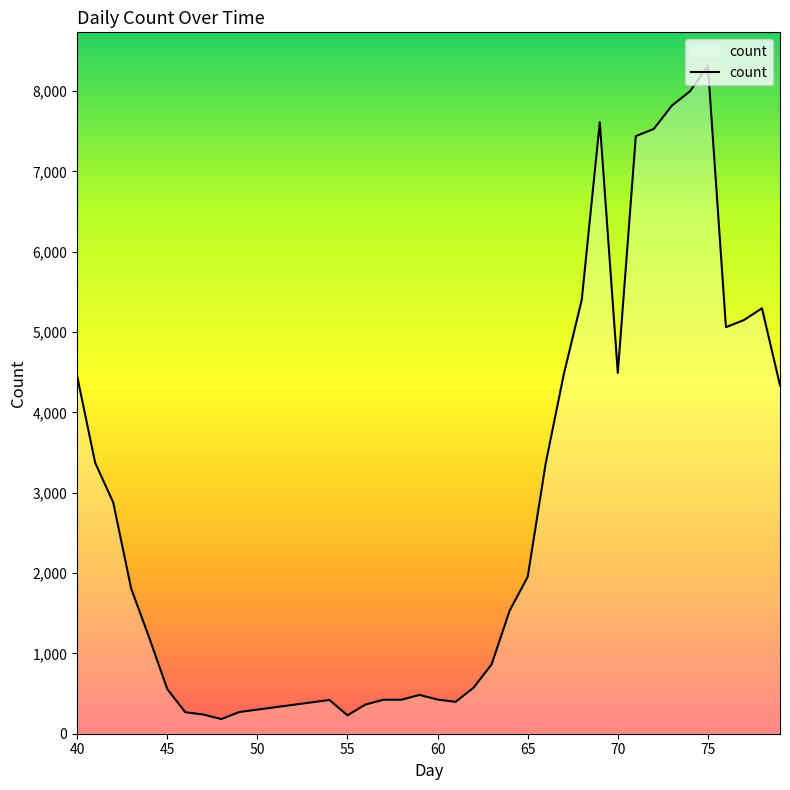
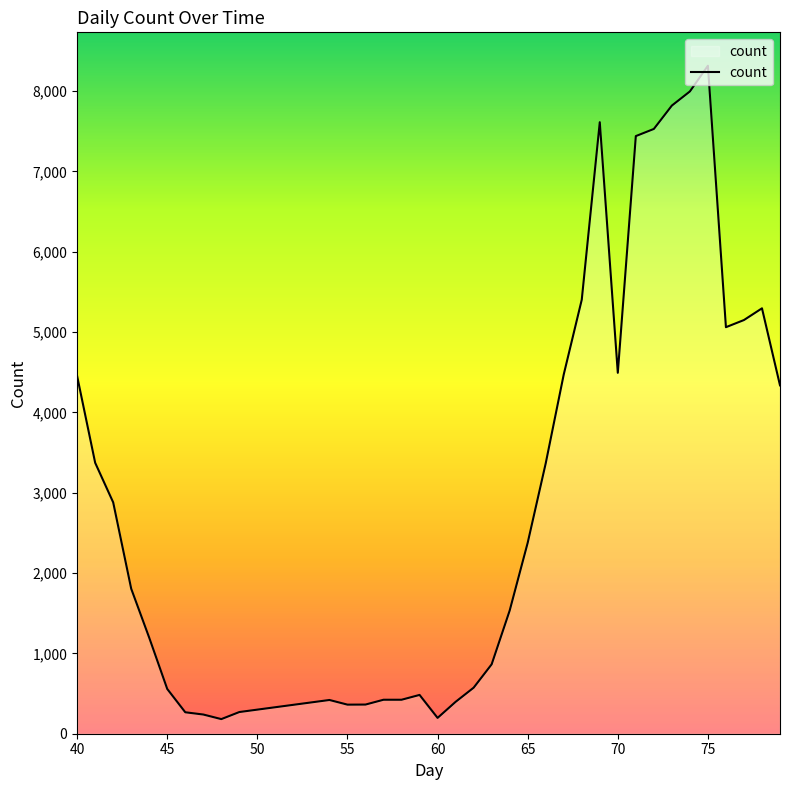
  {
    "40": "4,500",
    "45": "600",
    "50": "300",
-   "55": "200",
-   "60": "400",
-   "65": "2,000",
+   "55": "400",
+   "60": "200",
+   "65": "2,400",
    "70": "4,500"
  }
